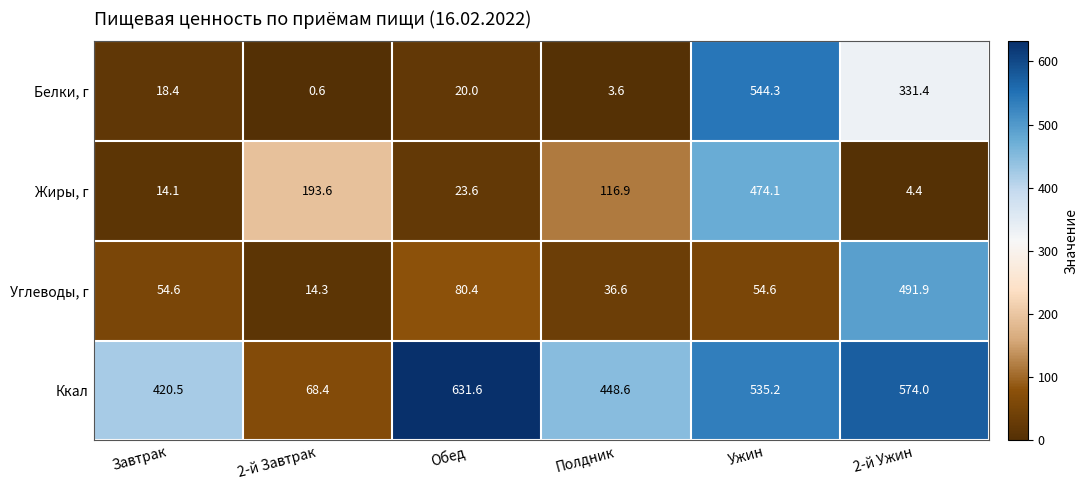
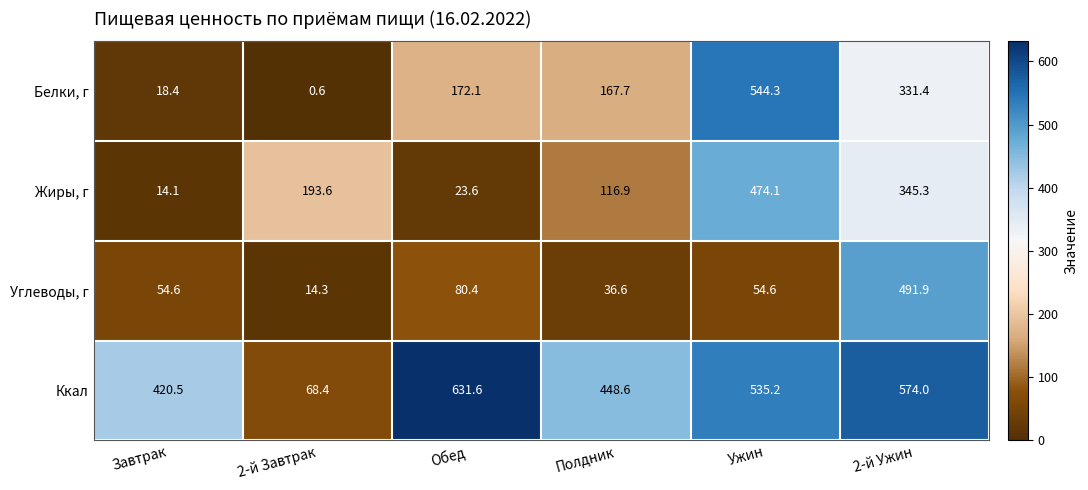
  {
    "Белки, г": {
      "Завтрак": 18.4,
      "2-й Завтрак": 0.6,
-     "Обед": 20.0,
-     "Полдник": 3.6,
+     "Обед": 172.1,
+     "Полдник": 167.7,
      "Ужин": 544.3,
      "2-й Ужин": 331.4
    },
    "Жиры, г": {
      "Завтрак": 14.1,
      "2-й Завтрак": 193.6,
      "Обед": 23.6,
      "Полдник": 116.9,
      "Ужин": 474.1,
-     "2-й Ужин": 4.4
+     "2-й Ужин": 345.3
    },
    "Углеводы, г": {
      "Завтрак": 54.6,
      "2-й Завтрак": 14.3,
      "Обед": 80.4,
      "Полдник": 36.6,
      "Ужин": 54.6,
      "2-й Ужин": 491.9
    },
    "Ккал": {
      "Завтрак": 420.5,
      "2-й Завтрак": 68.4,
      "Обед": 631.6,
      "Полдник": 448.6,
      "Ужин": 535.2,
      "2-й Ужин": 574.0
    }
  }
